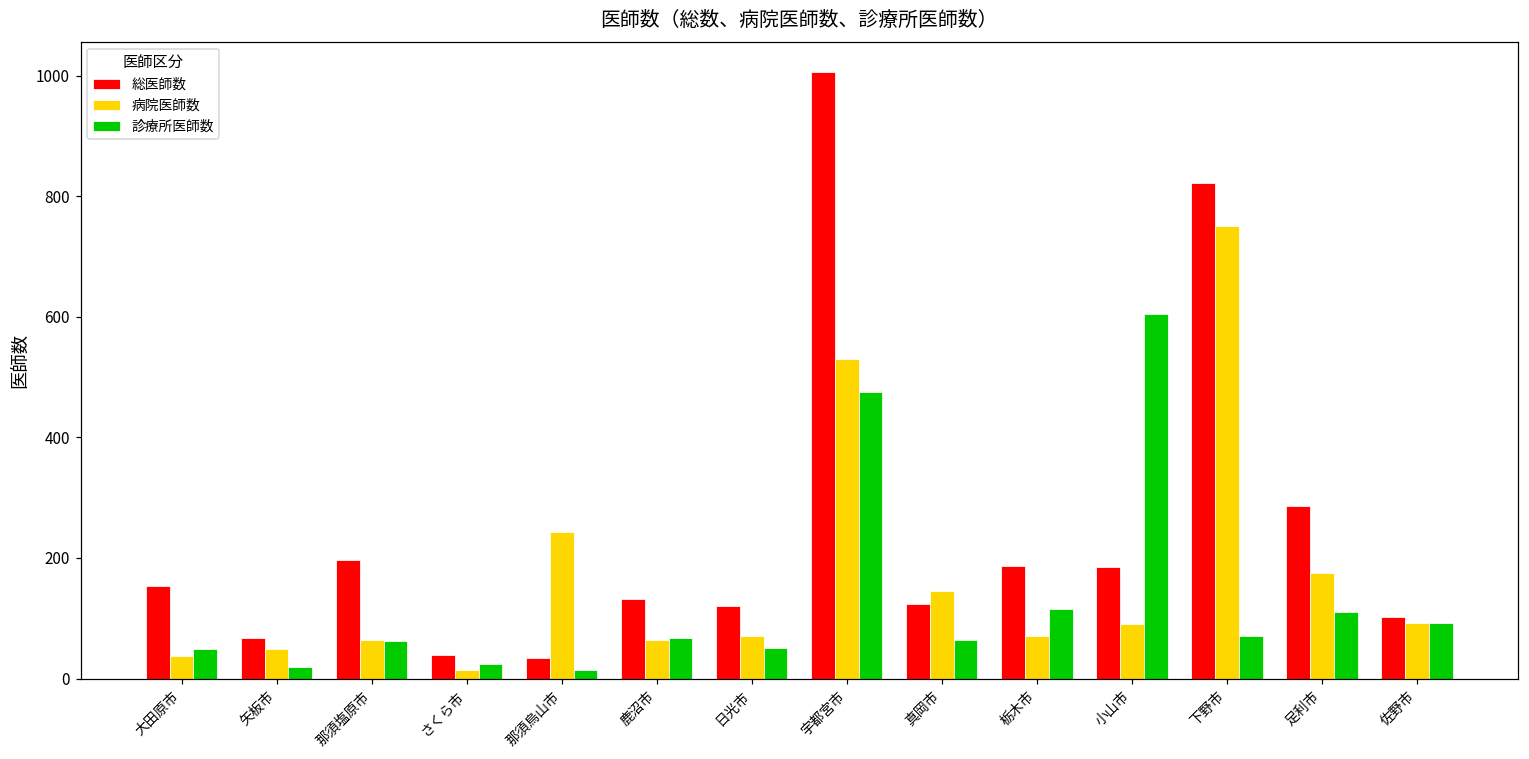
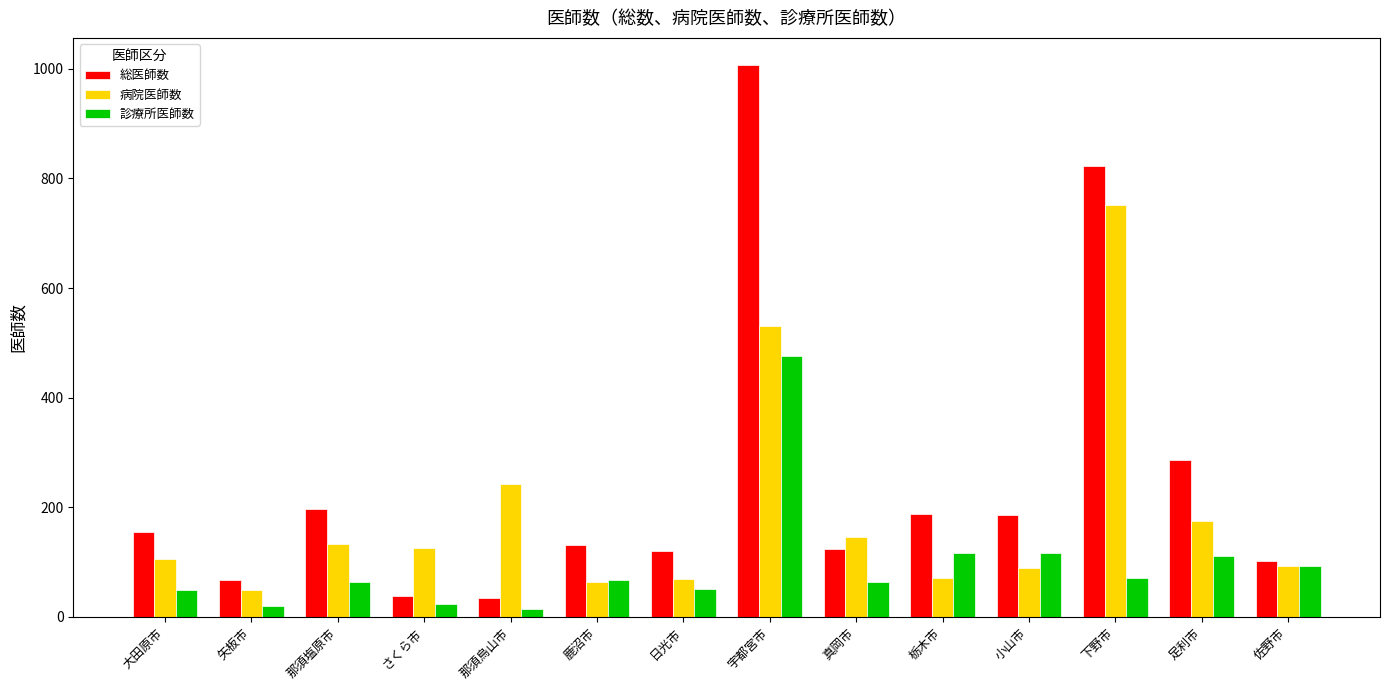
  {
    "総医師数": {
      "大田原市": 150,
      "矢板市": 70,
      "那須塩原市": 200,
      "さくら市": 40,
      "那須烏山市": 30,
      "鹿沼市": 130,
      "日光市": 120,
      "宇都宮市": 1010,
      "真岡市": 120,
      "栃木市": 190,
      "小山市": 190,
      "下野市": 820,
      "足利市": 290,
      "佐野市": 100
    },
    "病院医師数": {
-     "大田原市": 40,
+     "大田原市": 110,
      "矢板市": 50,
-     "那須塩原市": 60,
-     "さくら市": 20,
+     "那須塩原市": 130,
+     "さくら市": 130,
      "那須烏山市": 240,
      "鹿沼市": 60,
      "日光市": 70,
      "宇都宮市": 530,
      "真岡市": 150,
      "栃木市": 70,
      "小山市": 90,
      "下野市": 750,
      "足利市": 180,
      "佐野市": 90
    },
    "診療所医師数": {
      "大田原市": 50,
      "矢板市": 20,
      "那須塩原市": 60,
      "さくら市": 20,
      "那須烏山市": 20,
      "鹿沼市": 70,
      "日光市": 50,
      "宇都宮市": 480,
      "真岡市": 60,
      "栃木市": 120,
-     "小山市": 600,
+     "小山市": 120,
      "下野市": 70,
      "足利市": 110,
      "佐野市": 90
    }
  }
